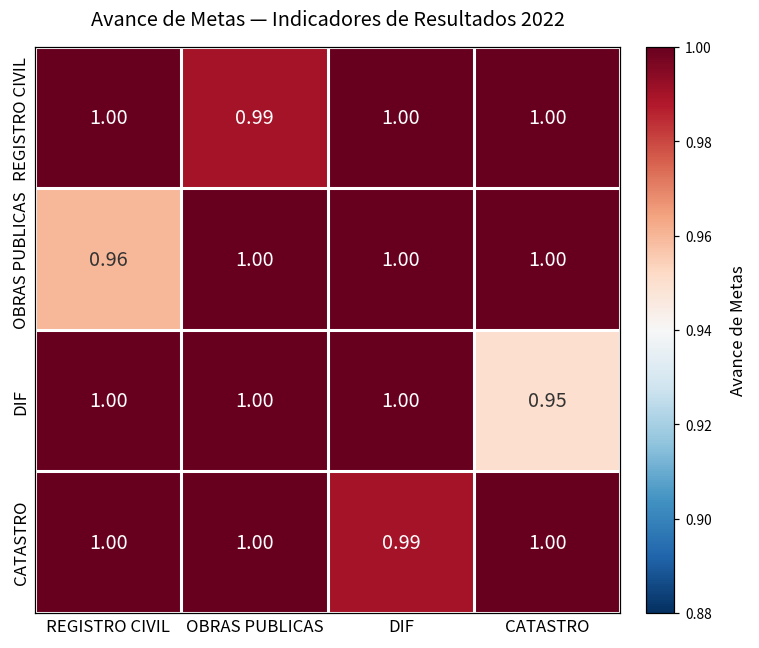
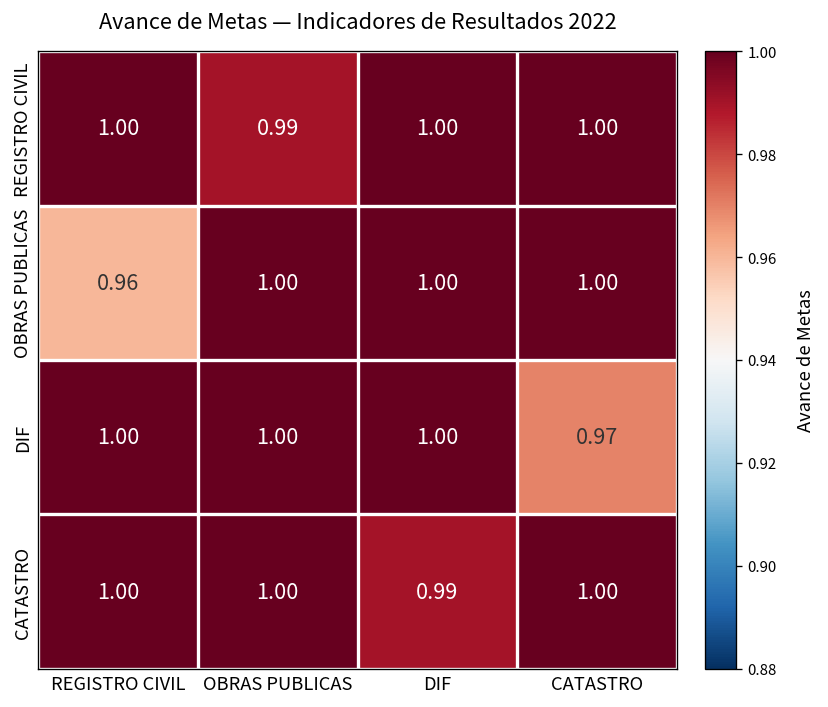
  {
    "REGISTRO CIVIL": {
      "REGISTRO CIVIL": 1.00,
      "OBRAS PUBLICAS": 0.99,
      "DIF": 1.00,
      "CATASTRO": 1.00
    },
    "OBRAS PUBLICAS": {
      "REGISTRO CIVIL": 0.96,
      "OBRAS PUBLICAS": 1.00,
      "DIF": 1.00,
      "CATASTRO": 1.00
    },
    "DIF": {
      "REGISTRO CIVIL": 1.00,
      "OBRAS PUBLICAS": 1.00,
      "DIF": 1.00,
-     "CATASTRO": 0.95
+     "CATASTRO": 0.97
    },
    "CATASTRO": {
      "REGISTRO CIVIL": 1.00,
      "OBRAS PUBLICAS": 1.00,
      "DIF": 0.99,
      "CATASTRO": 1.00
    }
  }
